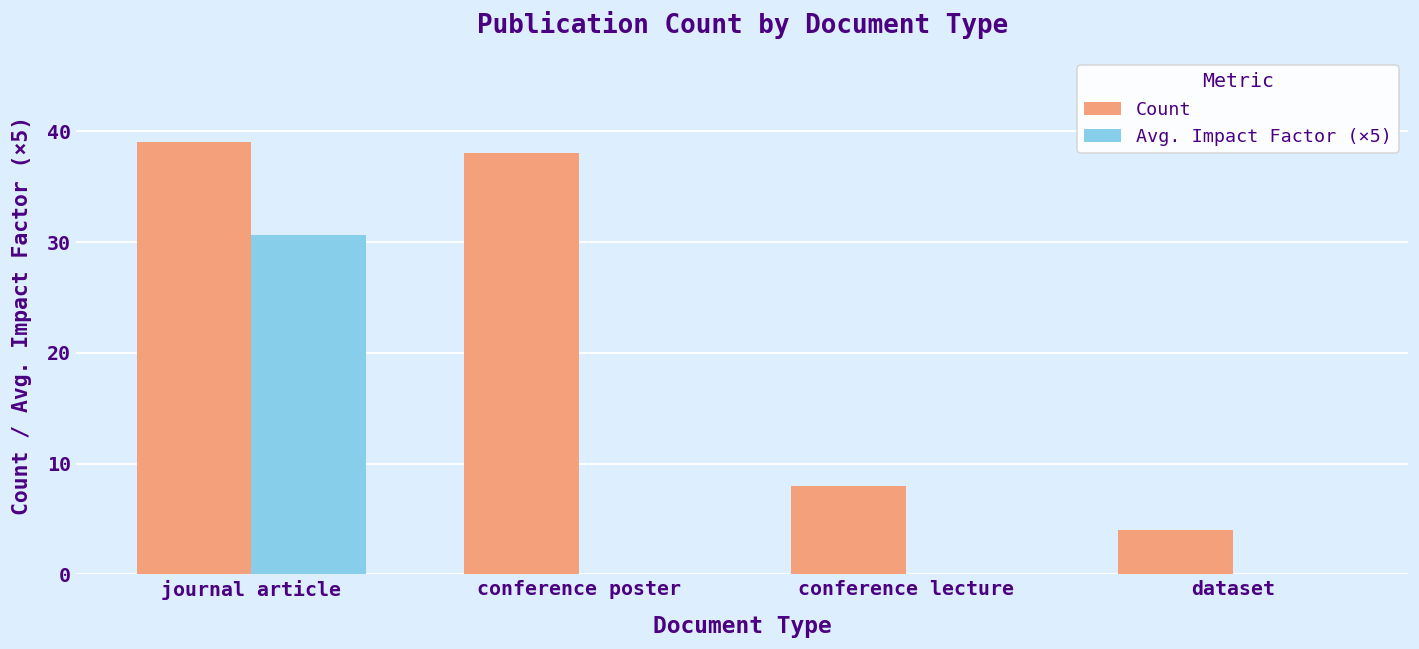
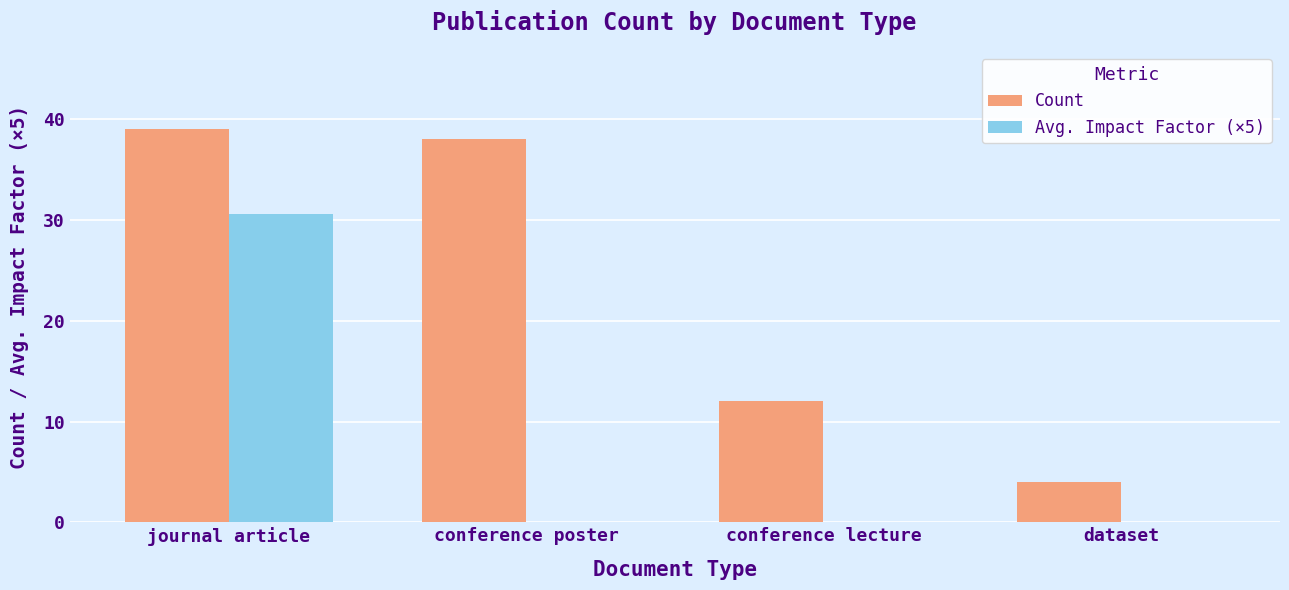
  {
    "Count": {
      "journal article": 39,
      "conference poster": 38,
-     "conference lecture": 8,
+     "conference lecture": 12,
      "dataset": 4
    },
    "Avg. Impact Factor (×5)": {
      "journal article": 30.6,
      "conference poster": 0,
      "conference lecture": 0,
      "dataset": 0
    }
  }
